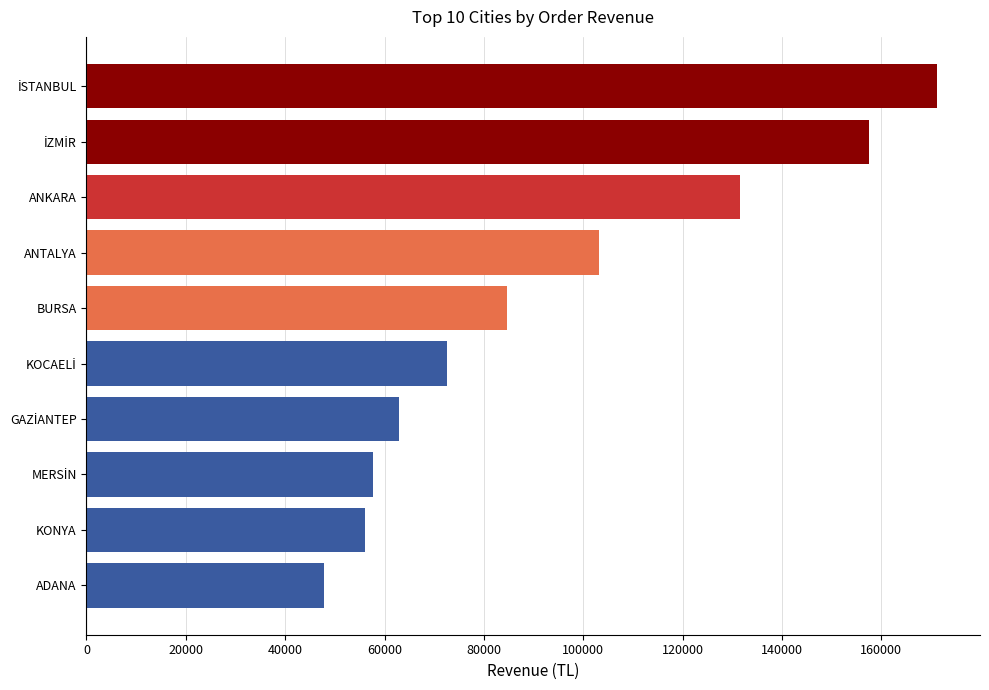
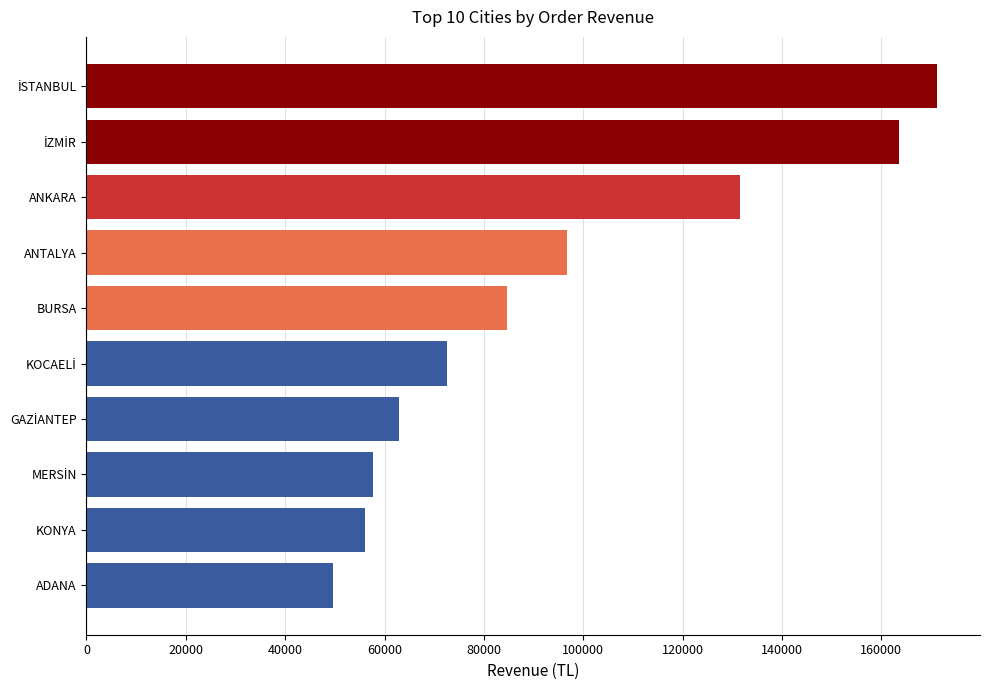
  {
    "İSTANBUL": 171000,
-   "İZMİR": 158000,
+   "İZMİR": 164000,
    "ANKARA": 132000,
-   "ANTALYA": 103000,
+   "ANTALYA": 97000,
    "BURSA": 85000,
    "KOCAELİ": 72000,
    "GAZİANTEP": 63000,
    "MERSİN": 58000,
    "KONYA": 56000,
-   "ADANA": 48000
+   "ADANA": 50000
  }
